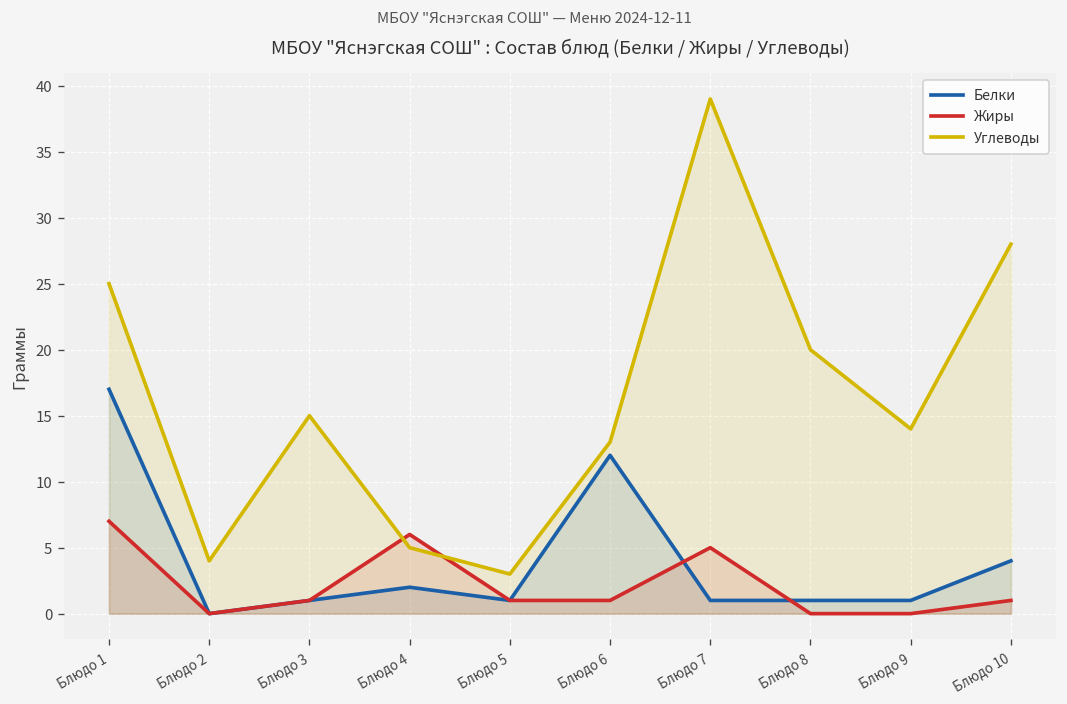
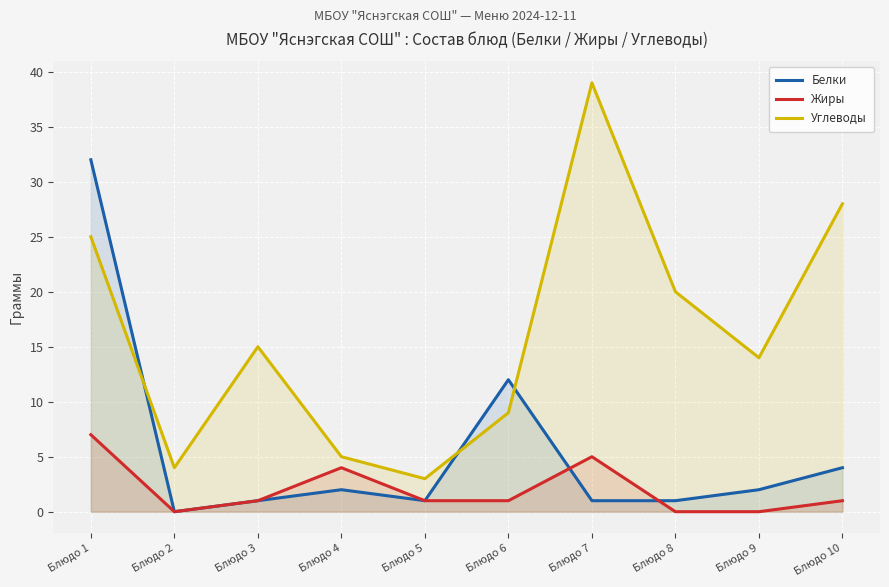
  {
    "Белки": {
-     "Блюдо 1": 17,
+     "Блюдо 1": 32,
      "Блюдо 4": 2,
      "Блюдо 6": 12,
      "Блюдо 7": 1,
      "Блюдо 8": 1,
-     "Блюдо 9": 1,
+     "Блюдо 9": 2,
      "Блюдо 10": 4
    },
    "Жиры": {
      "Блюдо 1": 7,
-     "Блюдо 4": 6,
+     "Блюдо 4": 4,
      "Блюдо 6": 1,
      "Блюдо 7": 5,
      "Блюдо 8": 0,
      "Блюдо 9": 0,
      "Блюдо 10": 1
    },
    "Углеводы": {
      "Блюдо 1": 25,
      "Блюдо 2": 4,
      "Блюдо 3": 15,
      "Блюдо 4": 5,
      "Блюдо 5": 3,
-     "Блюдо 6": 13,
+     "Блюдо 6": 9,
      "Блюдо 7": 39,
      "Блюдо 8": 20,
      "Блюдо 9": 14,
      "Блюдо 10": 28
    }
  }
